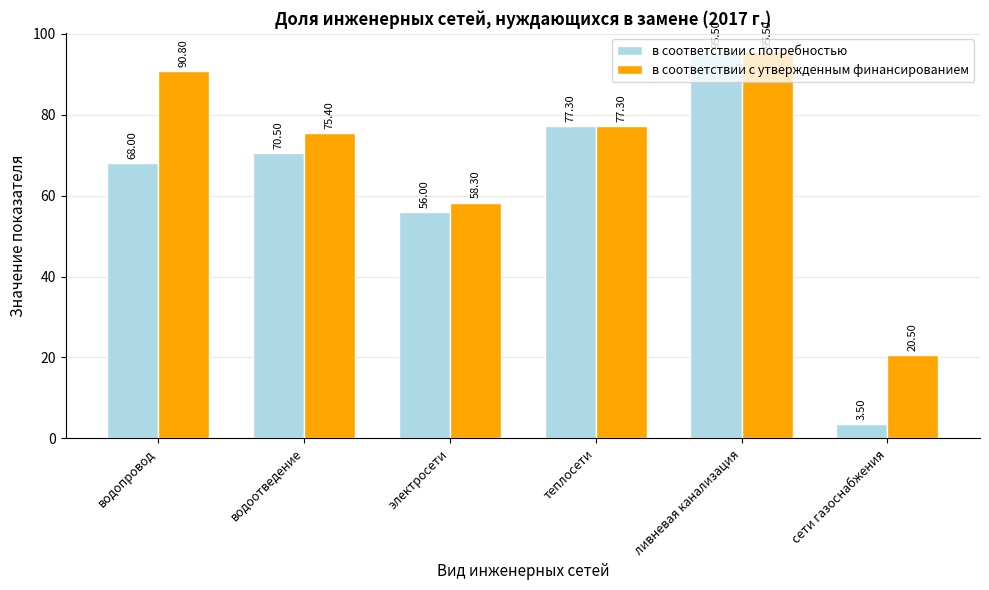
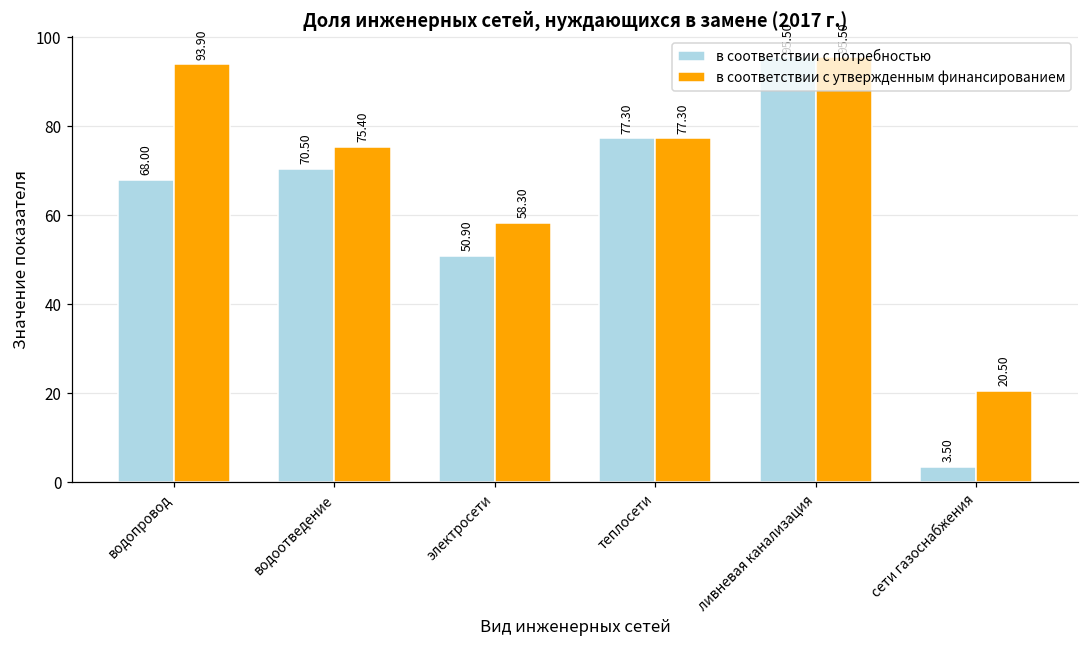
  {
    "в соответствии с потребностью": {
      "водопровод": 68.00,
      "водоотведение": 70.50,
-     "электросети": 56.00,
+     "электросети": 50.90,
      "теплосети": 77.30,
      "сети газоснабжения": 3.50
    },
    "в соответствии с утвержденным финансированием": {
-     "водопровод": 90.80,
+     "водопровод": 93.90,
      "водоотведение": 75.40,
      "электросети": 58.30,
      "теплосети": 77.30,
      "сети газоснабжения": 20.50
    }
  }
